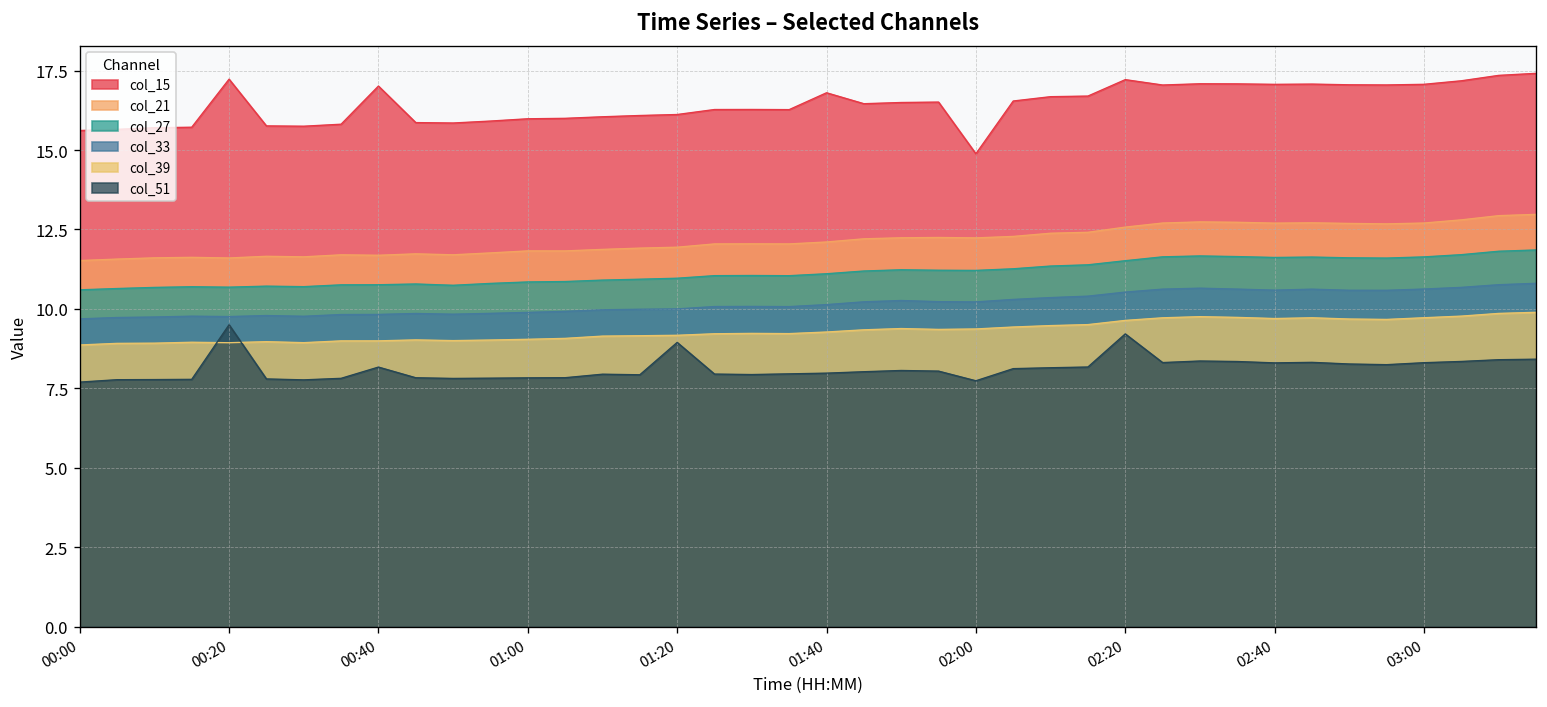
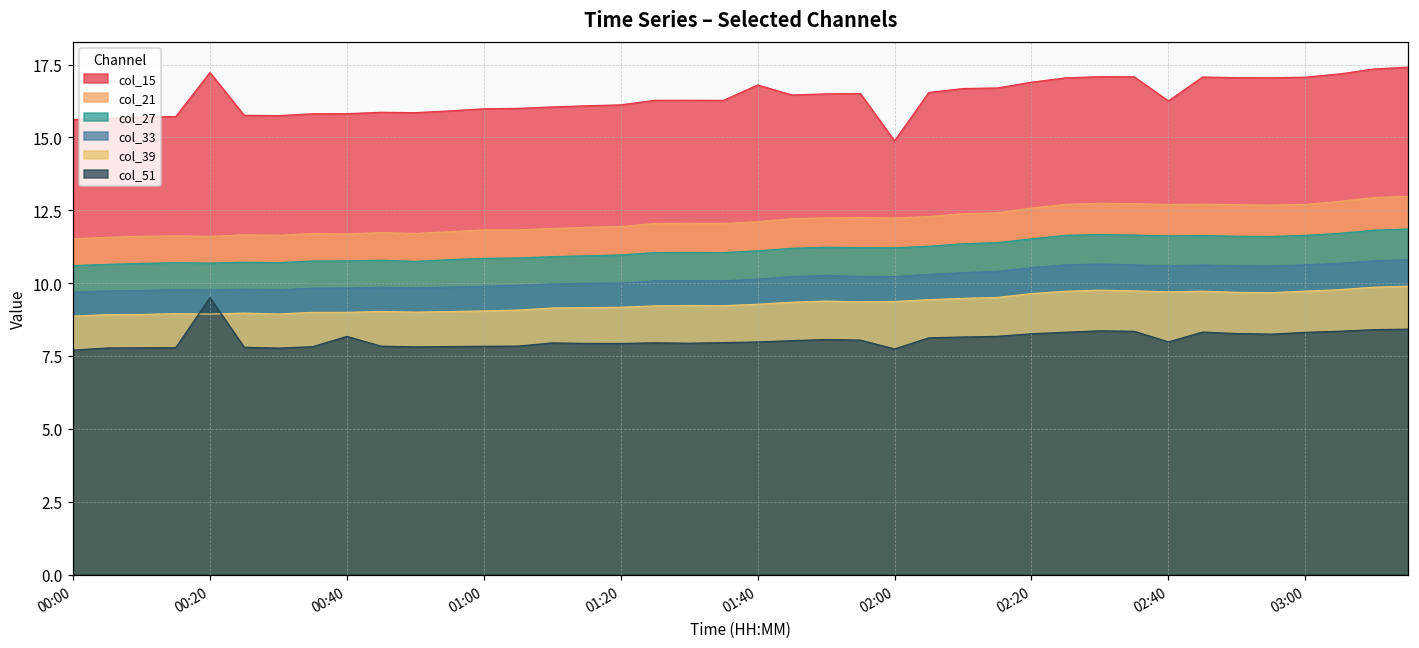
  {
    "col_15": {
      "00:00": 15.6,
      "00:20": 17.2,
-     "00:40": 17.0,
+     "00:40": 15.8,
      "01:00": 16.0,
      "01:20": 16.1,
      "01:40": 16.8,
      "02:00": 14.9,
-     "02:20": 17.2,
-     "02:40": 17.1,
+     "02:20": 16.9,
+     "02:40": 16.3,
      "03:00": 17.1
    },
    "col_51": {
      "00:00": 7.7,
      "00:20": 9.5,
      "00:40": 8.2,
      "01:00": 7.8,
-     "01:20": 8.9,
+     "01:20": 7.9,
      "01:40": 8.0,
      "02:00": 7.7,
-     "02:20": 9.2,
-     "02:40": 8.3,
+     "02:20": 8.3,
+     "02:40": 8.0,
      "03:00": 8.3
    }
  }
